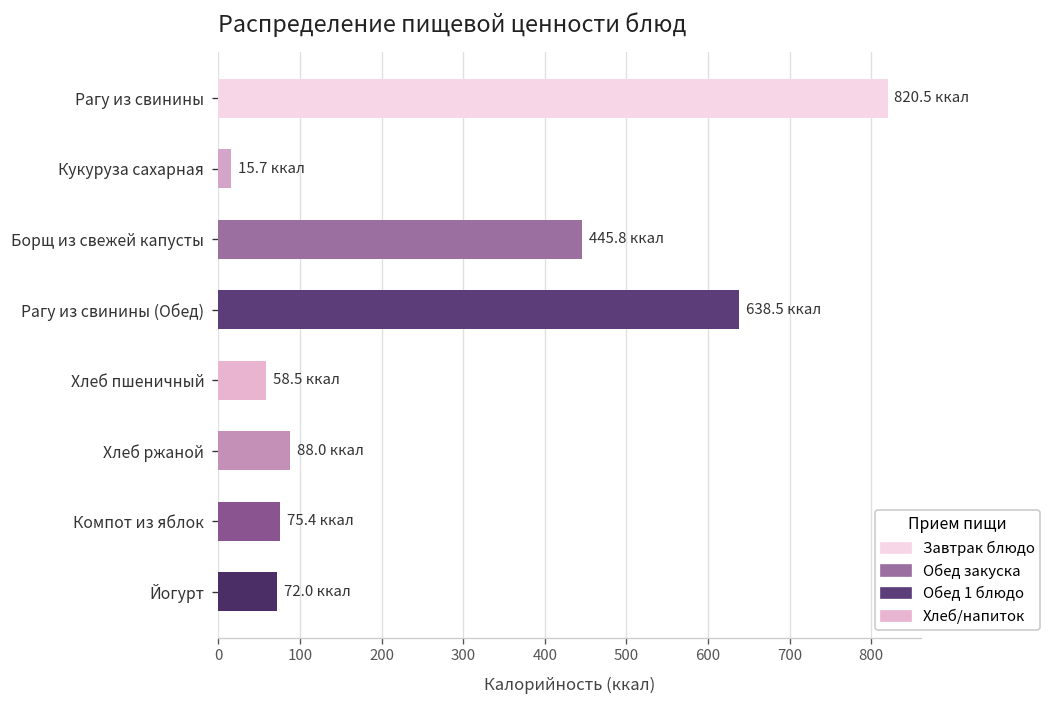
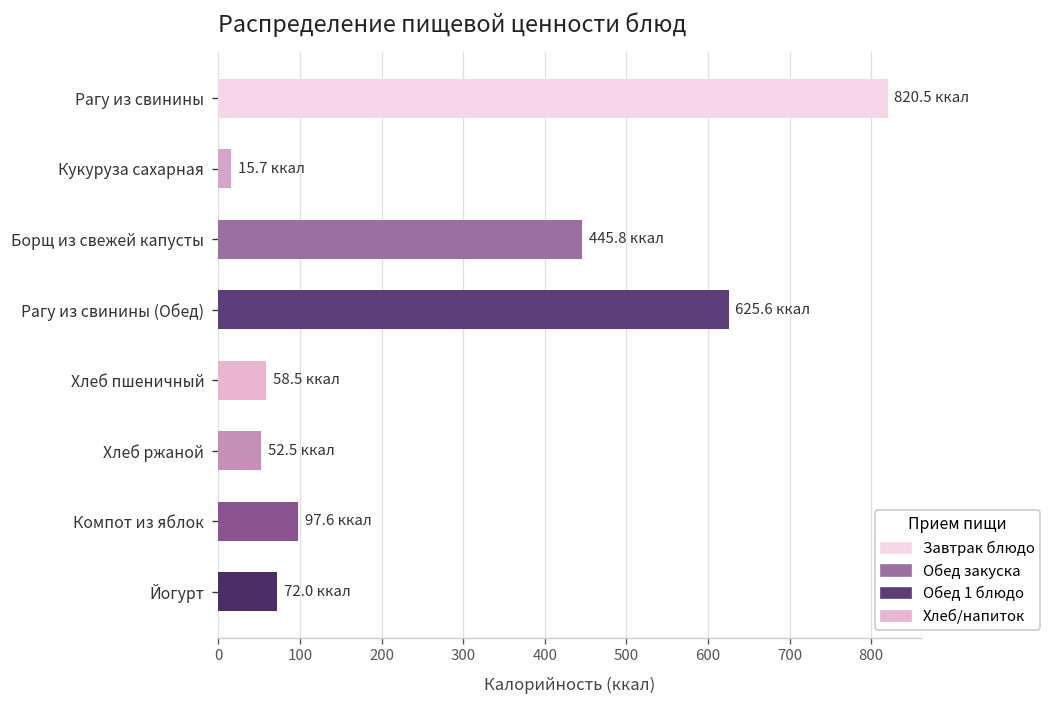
  {
    "Рагу из свинины": 820.5,
    "Кукуруза сахарная": 15.7,
    "Борщ из свежей капусты": 445.8,
-   "Рагу из свинины (Обед)": 638.5,
+   "Рагу из свинины (Обед)": 625.6,
    "Хлеб пшеничный": 58.5,
-   "Хлеб ржаной": 88.0,
-   "Компот из яблок": 75.4,
+   "Хлеб ржаной": 52.5,
+   "Компот из яблок": 97.6,
    "Йогурт": 72.0
  }
